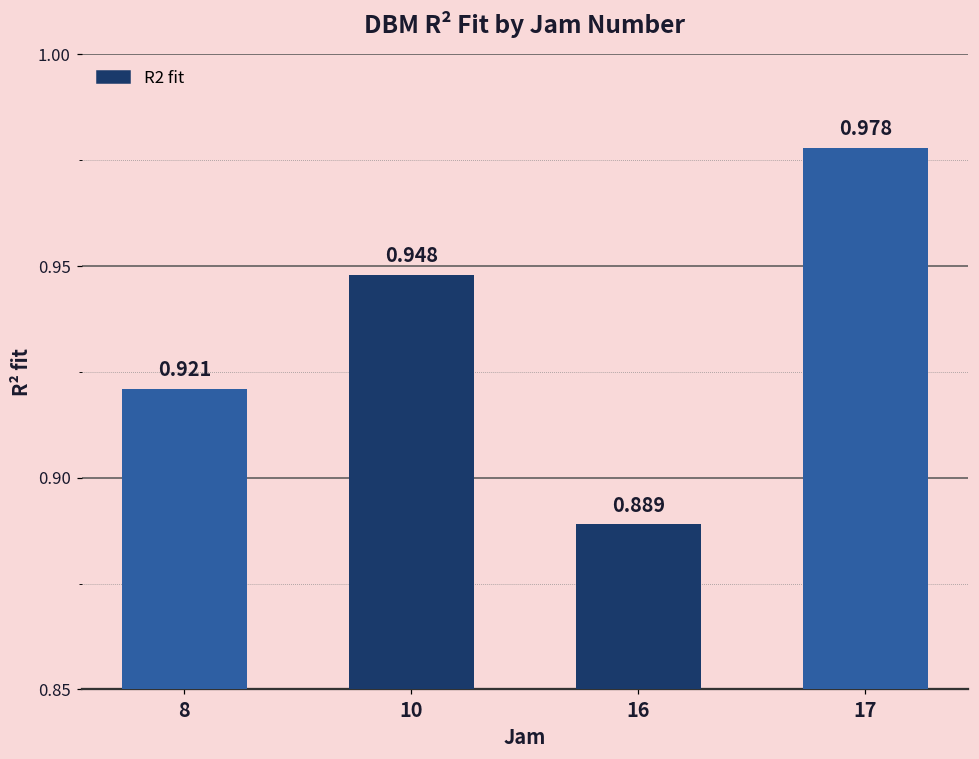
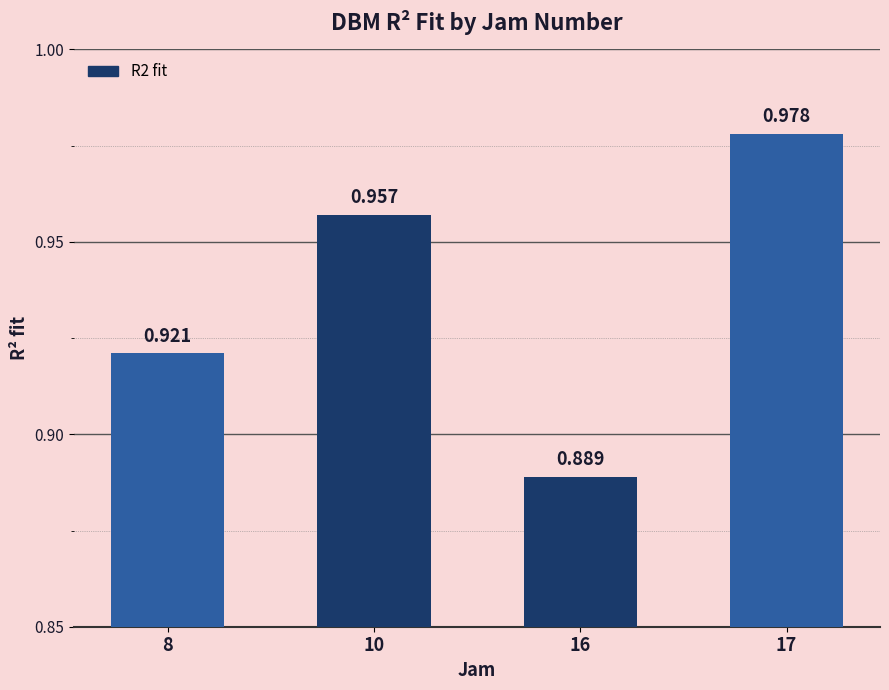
  {
    "8": 0.921,
-   "10": 0.948,
+   "10": 0.957,
    "16": 0.889,
    "17": 0.978
  }
